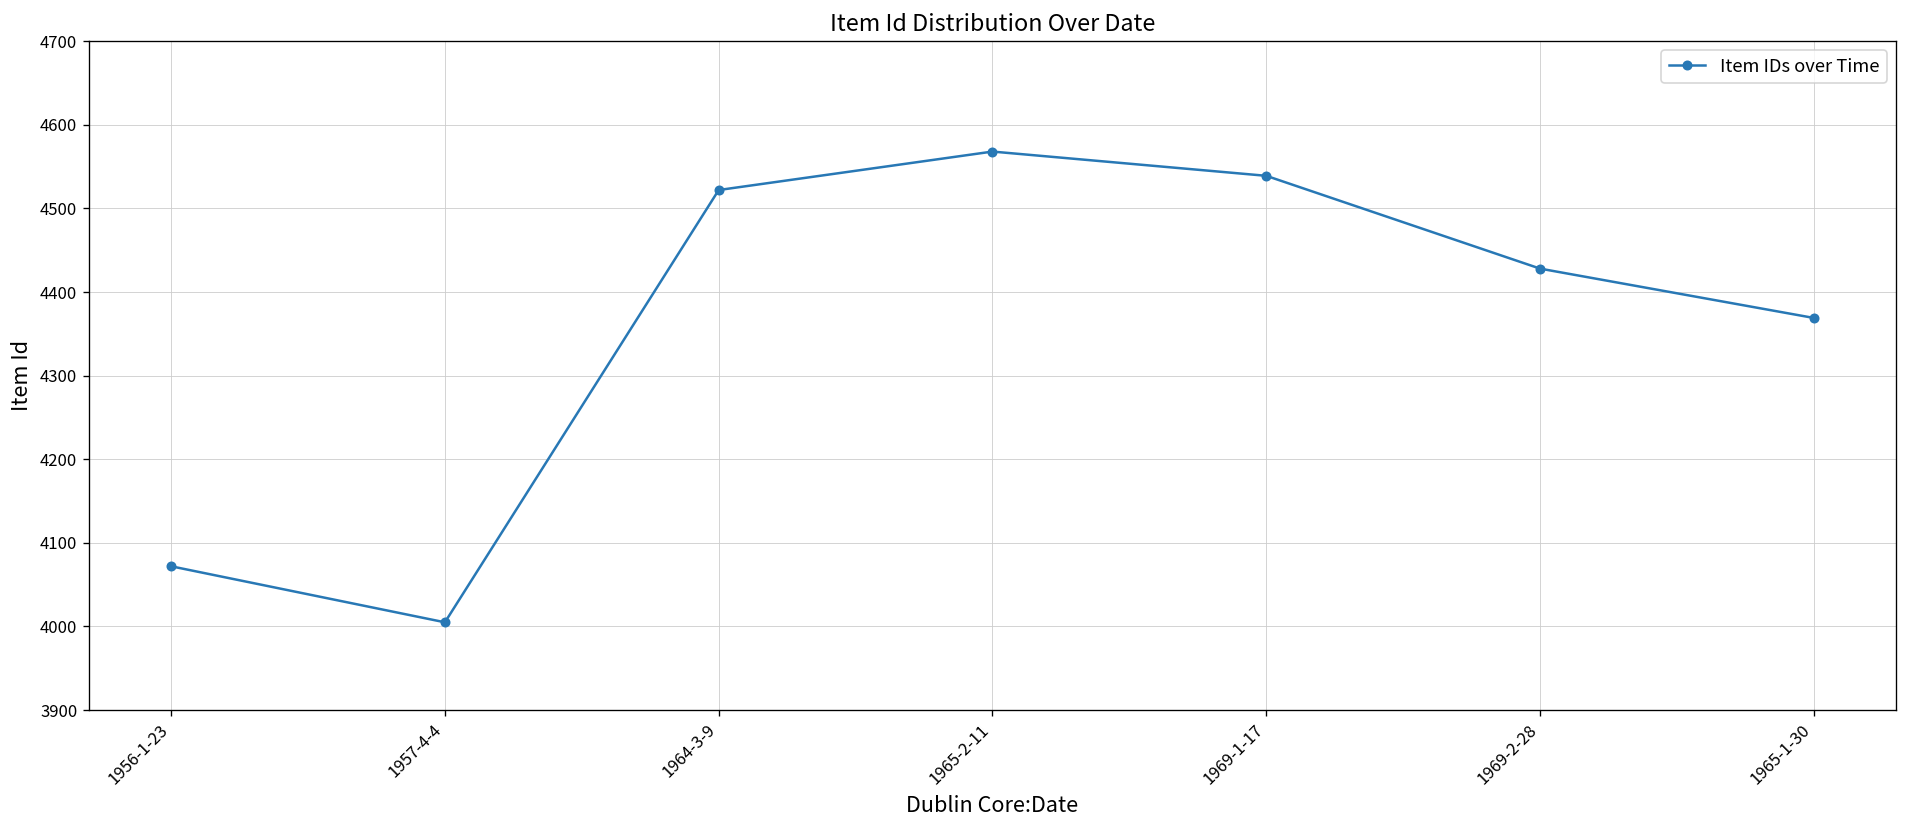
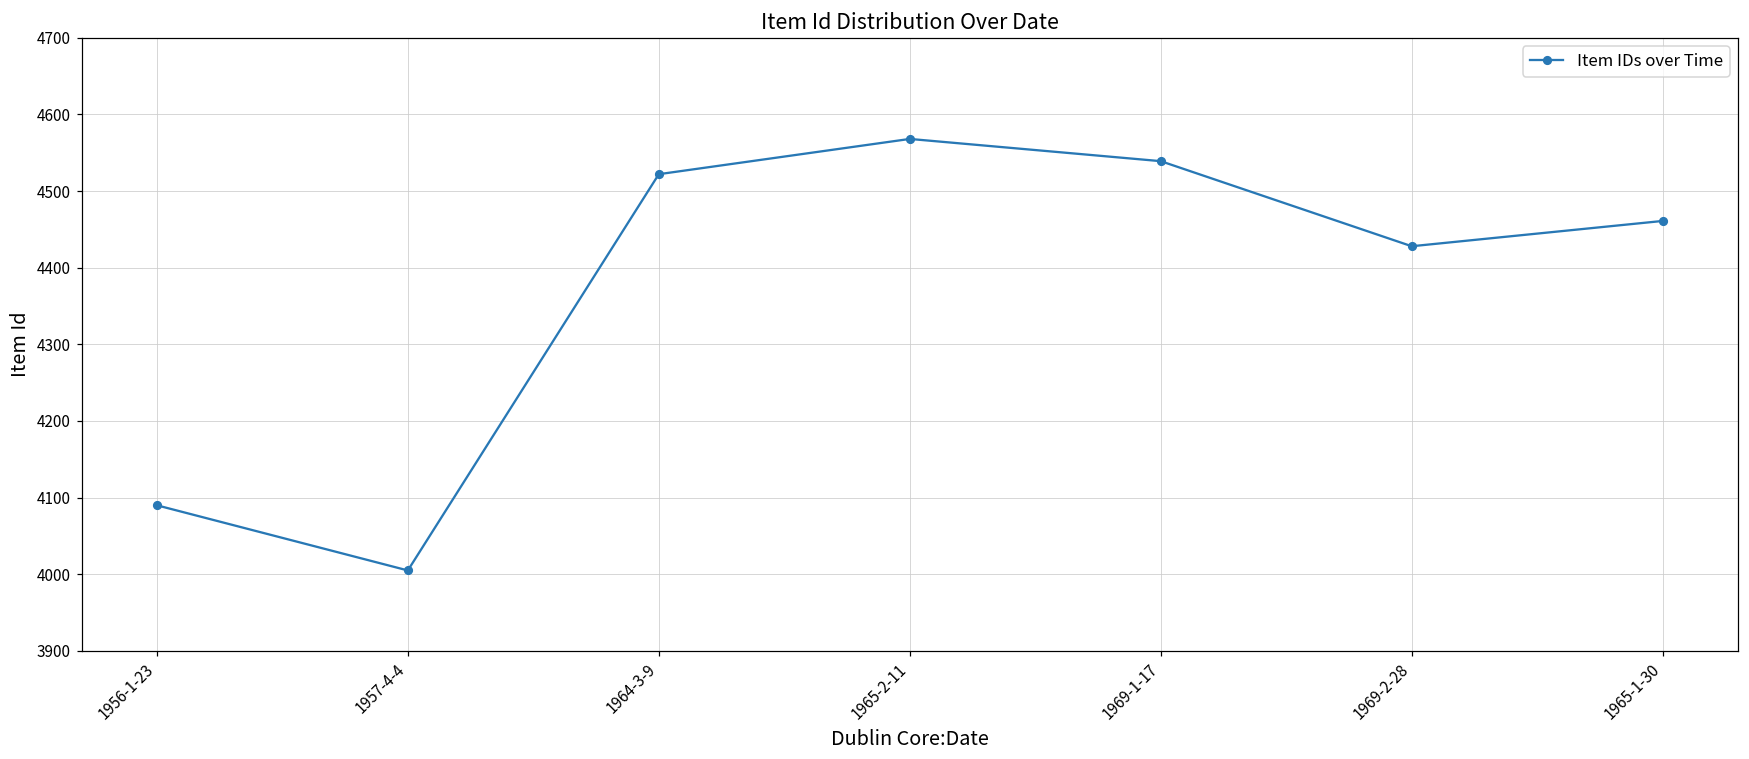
  {
-   "1956-1-23": 4070,
+   "1956-1-23": 4090,
    "1957-4-4": 4010,
    "1964-3-9": 4520,
    "1965-2-11": 4570,
    "1969-1-17": 4540,
    "1969-2-28": 4430,
-   "1965-1-30": 4370
+   "1965-1-30": 4460
  }
